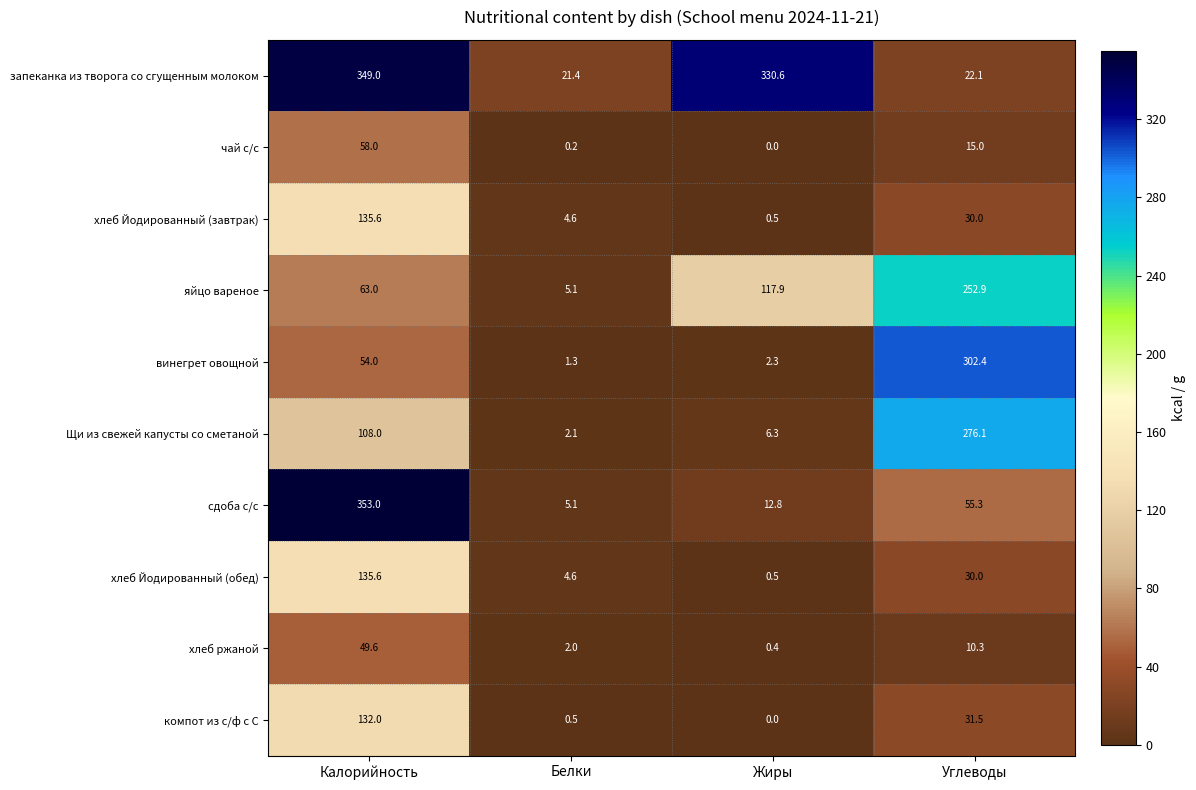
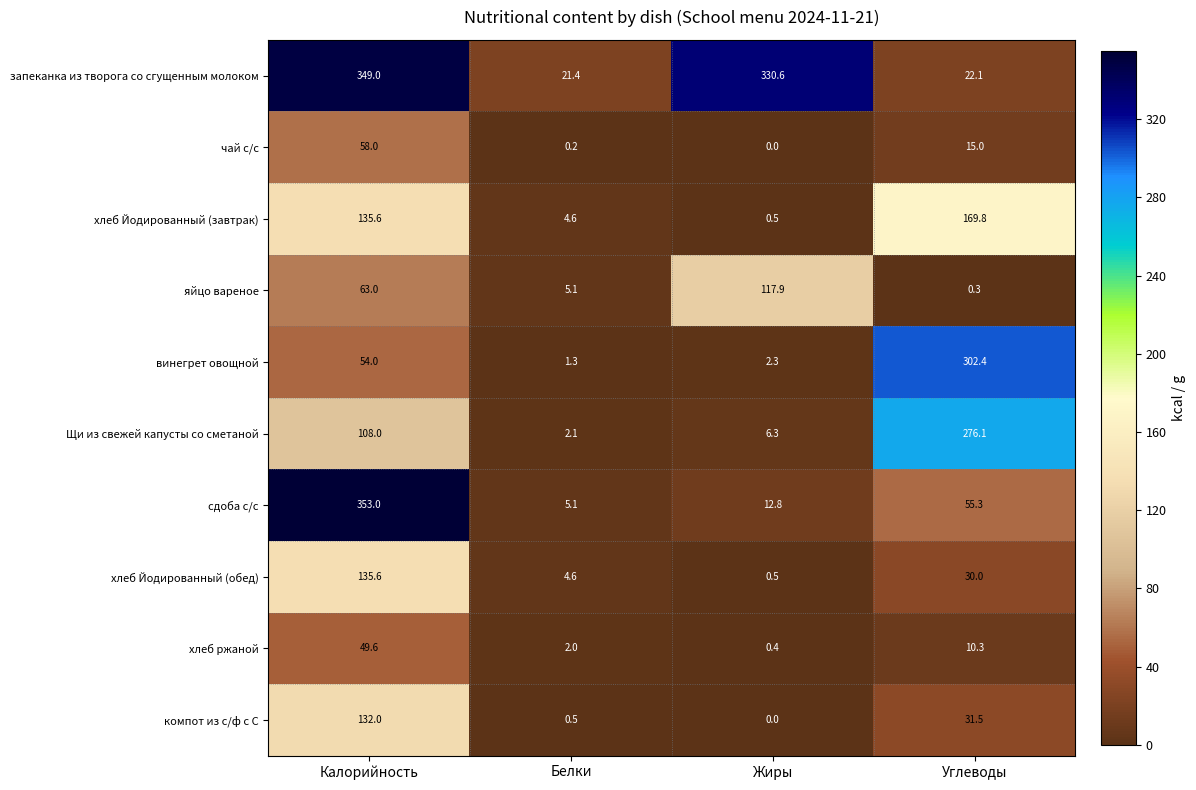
  {
    "запеканка из творога со сгущенным молоком": {
      "Калорийность": 349.0,
      "Белки": 21.4,
      "Жиры": 330.6,
      "Углеводы": 22.1
    },
    "чай с/с": {
      "Калорийность": 58.0,
      "Белки": 0.2,
      "Жиры": 0.0,
      "Углеводы": 15.0
    },
    "хлеб Йодированный (завтрак)": {
      "Калорийность": 135.6,
      "Белки": 4.6,
      "Жиры": 0.5,
-     "Углеводы": 30.0
+     "Углеводы": 169.8
    },
    "яйцо вареное": {
      "Калорийность": 63.0,
      "Белки": 5.1,
      "Жиры": 117.9,
-     "Углеводы": 252.9
+     "Углеводы": 0.3
    },
    "винегрет овощной": {
      "Калорийность": 54.0,
      "Белки": 1.3,
      "Жиры": 2.3,
      "Углеводы": 302.4
    },
    "Щи из свежей капусты со сметаной": {
      "Калорийность": 108.0,
      "Белки": 2.1,
      "Жиры": 6.3,
      "Углеводы": 276.1
    },
    "сдоба с/с": {
      "Калорийность": 353.0,
      "Белки": 5.1,
      "Жиры": 12.8,
      "Углеводы": 55.3
    },
    "хлеб Йодированный (обед)": {
      "Калорийность": 135.6,
      "Белки": 4.6,
      "Жиры": 0.5,
      "Углеводы": 30.0
    },
    "хлеб ржаной": {
      "Калорийность": 49.6,
      "Белки": 2.0,
      "Жиры": 0.4,
      "Углеводы": 10.3
    },
    "компот из с/ф с С": {
      "Калорийность": 132.0,
      "Белки": 0.5,
      "Жиры": 0.0,
      "Углеводы": 31.5
    }
  }
